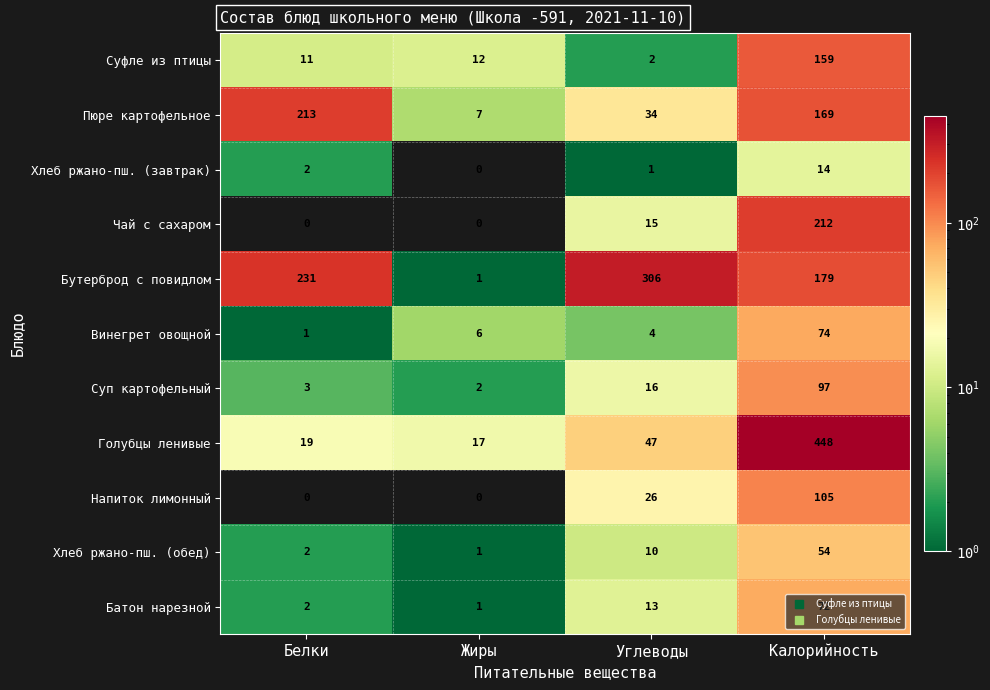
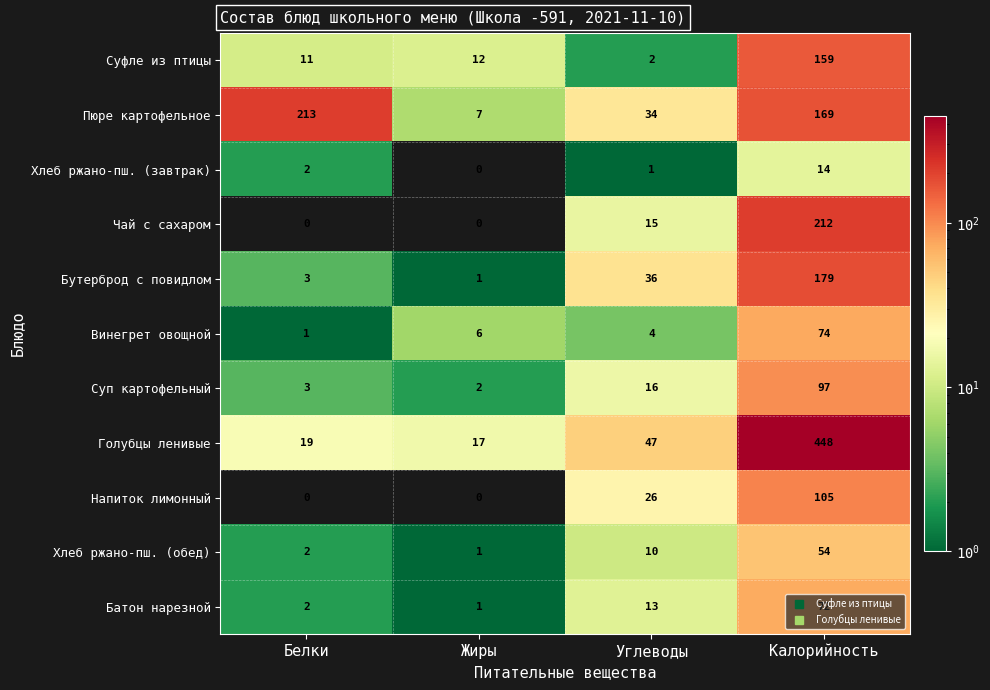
  {
    "Суфле из птицы": {
      "Белки": 11,
      "Жиры": 12,
      "Углеводы": 2,
      "Калорийность": 159
    },
    "Пюре картофельное": {
      "Белки": 213,
      "Жиры": 7,
      "Углеводы": 34,
      "Калорийность": 169
    },
    "Хлеб ржано-пш. (завтрак)": {
      "Белки": 2,
      "Углеводы": 1,
      "Калорийность": 14
    },
    "Чай с сахаром": {
      "Углеводы": 15,
      "Калорийность": 212
    },
    "Бутерброд с повидлом": {
-     "Белки": 231,
+     "Белки": 3,
      "Жиры": 1,
-     "Углеводы": 306,
+     "Углеводы": 36,
      "Калорийность": 179
    },
    "Винегрет овощной": {
      "Белки": 1,
      "Жиры": 6,
      "Углеводы": 4,
      "Калорийность": 74
    },
    "Суп картофельный": {
      "Белки": 3,
      "Жиры": 2,
      "Углеводы": 16,
      "Калорийность": 97
    },
    "Голубцы ленивые": {
      "Белки": 19,
      "Жиры": 17,
      "Углеводы": 47,
      "Калорийность": 448
    },
    "Напиток лимонный": {
      "Углеводы": 26,
      "Калорийность": 105
    },
    "Хлеб ржано-пш. (обед)": {
      "Белки": 2,
      "Жиры": 1,
      "Углеводы": 10,
      "Калорийность": 54
    },
    "Батон нарезной": {
      "Белки": 2,
      "Жиры": 1,
      "Углеводы": 13
    }
  }
